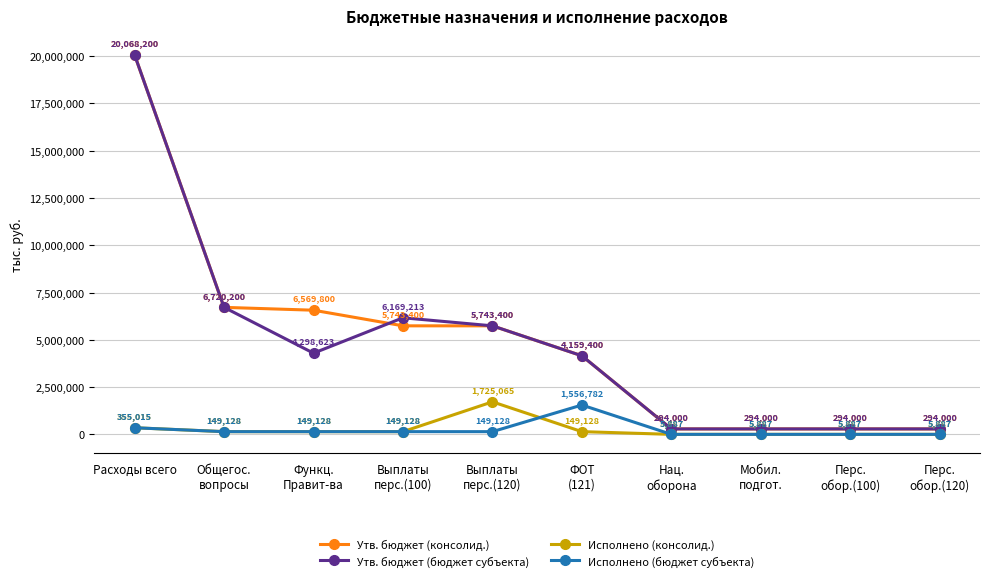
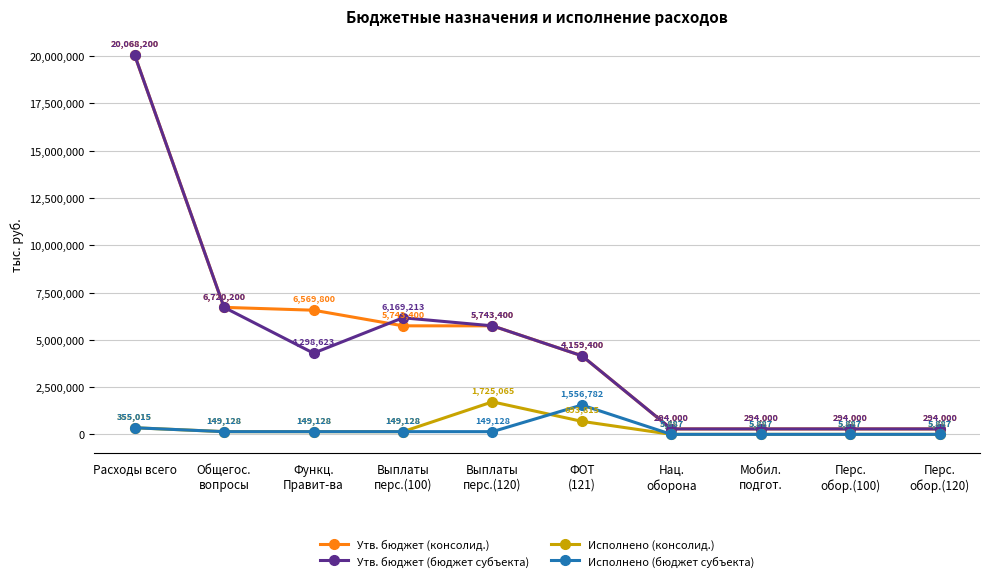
  {
    "Утв. бюджет (консолид.)": {
      "Функц. Правит-ва": "6,569,800"
    },
    "Утв. бюджет (бюджет субъекта)": {
      "Функц. Правит-ва": "4,298,623",
      "Выплаты перс.(100)": "6,169,213"
    },
    "Исполнено (консолид.)": {
      "Выплаты перс.(120)": "1,725,065",
-     "ФОТ (121)": "149,128"
+     "ФОТ (121)": "693,815"
    },
    "Исполнено (бюджет субъекта)": {
      "Выплаты перс.(120)": "149,128",
      "ФОТ (121)": "1,556,782"
    }
  }
